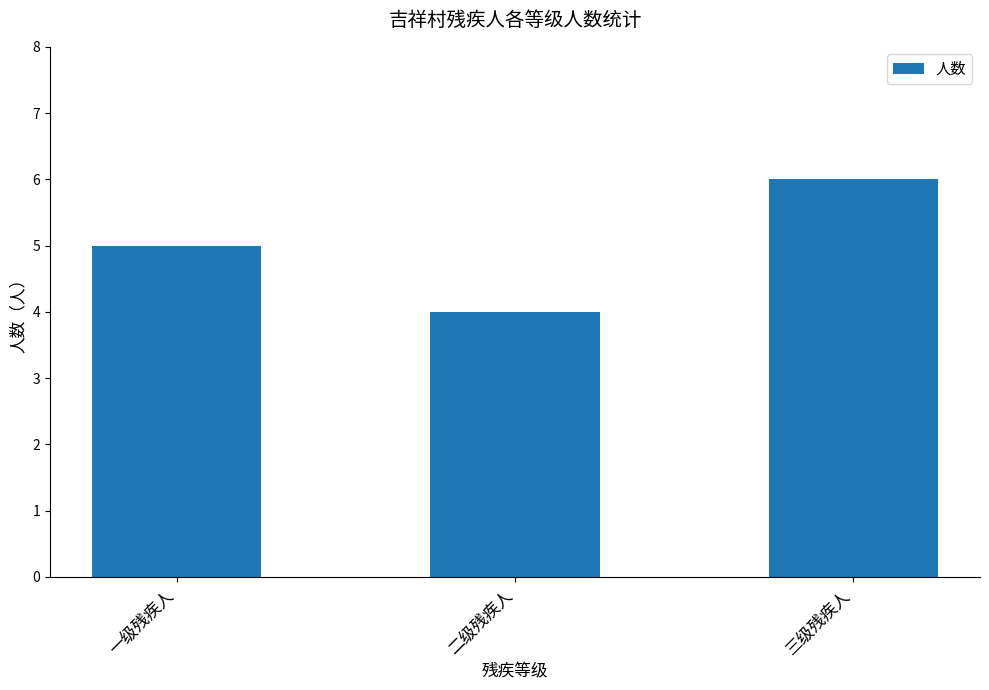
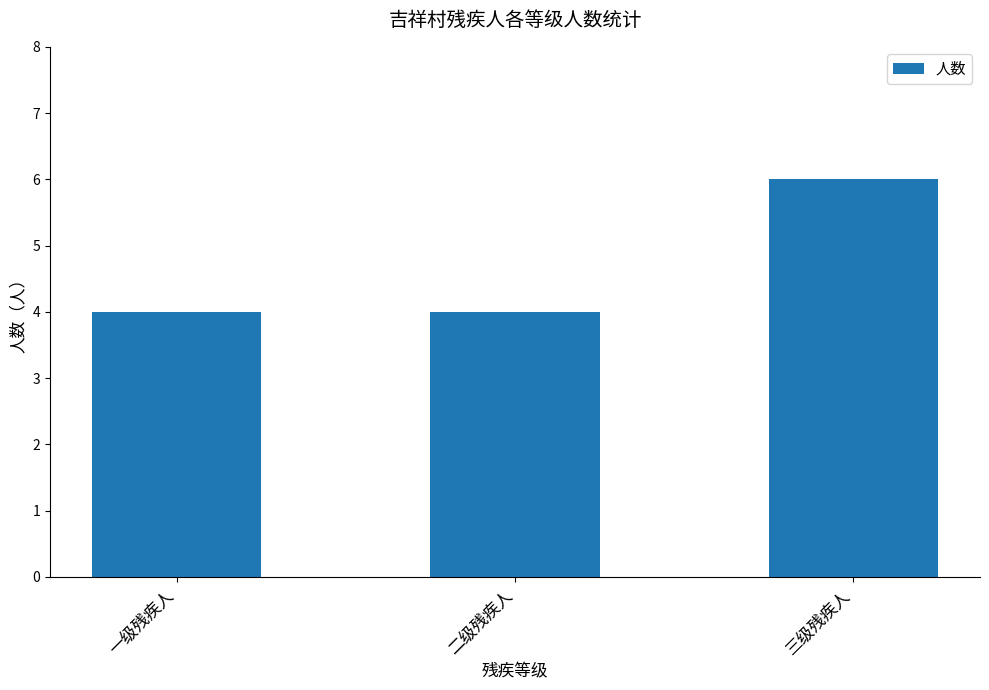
  {
-   "一级残疾人": 5,
+   "一级残疾人": 4,
    "二级残疾人": 4,
    "三级残疾人": 6
  }
